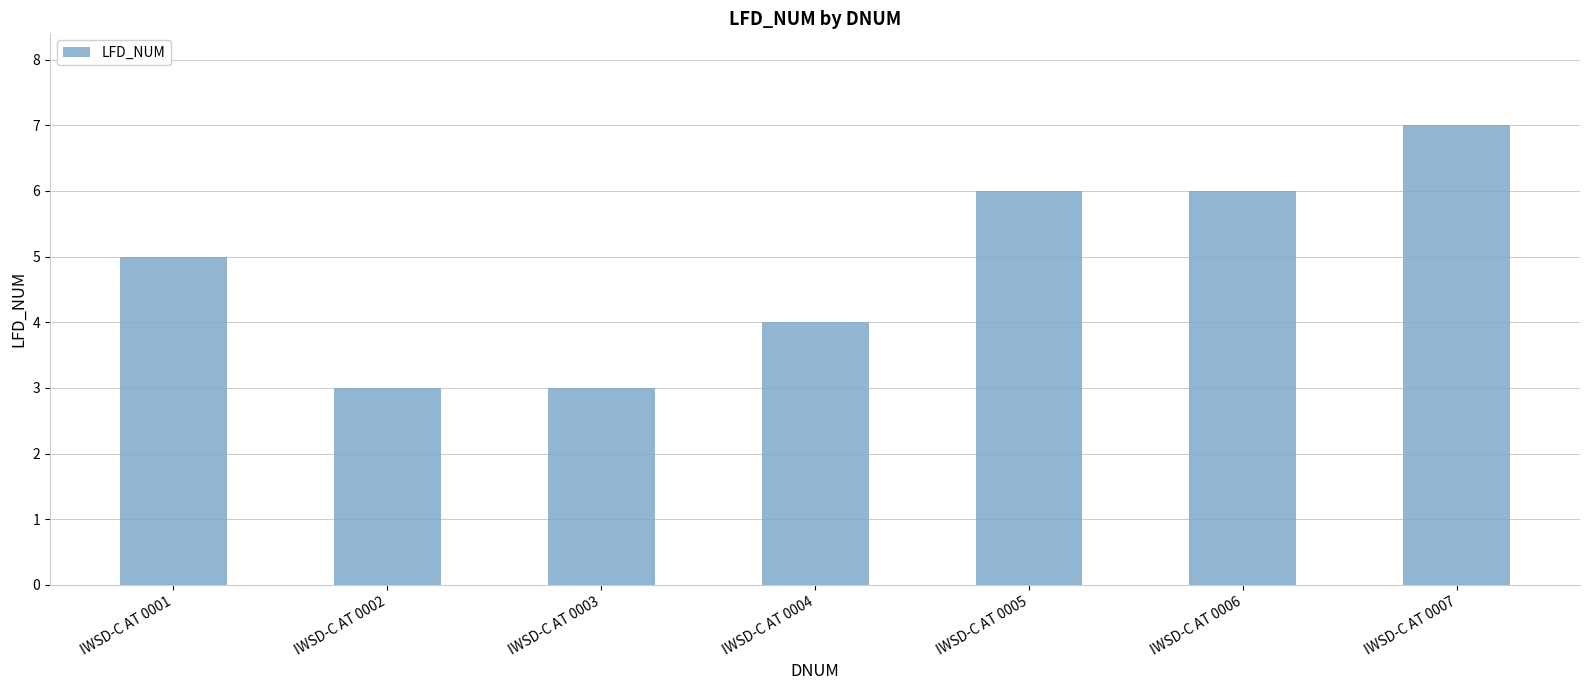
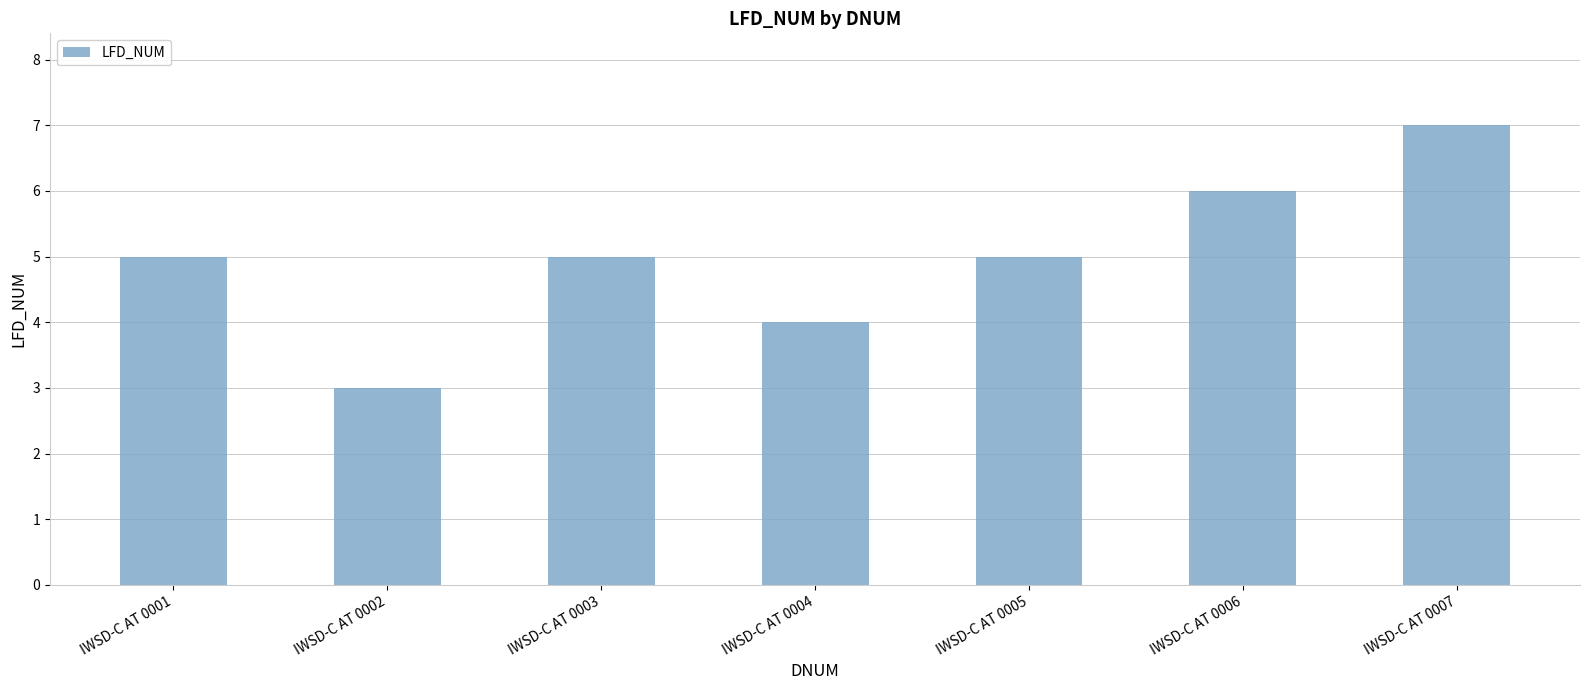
  {
    "IWSD-C AT 0001": 5,
    "IWSD-C AT 0002": 3,
-   "IWSD-C AT 0003": 3,
+   "IWSD-C AT 0003": 5,
    "IWSD-C AT 0004": 4,
-   "IWSD-C AT 0005": 6,
+   "IWSD-C AT 0005": 5,
    "IWSD-C AT 0006": 6,
    "IWSD-C AT 0007": 7
  }
